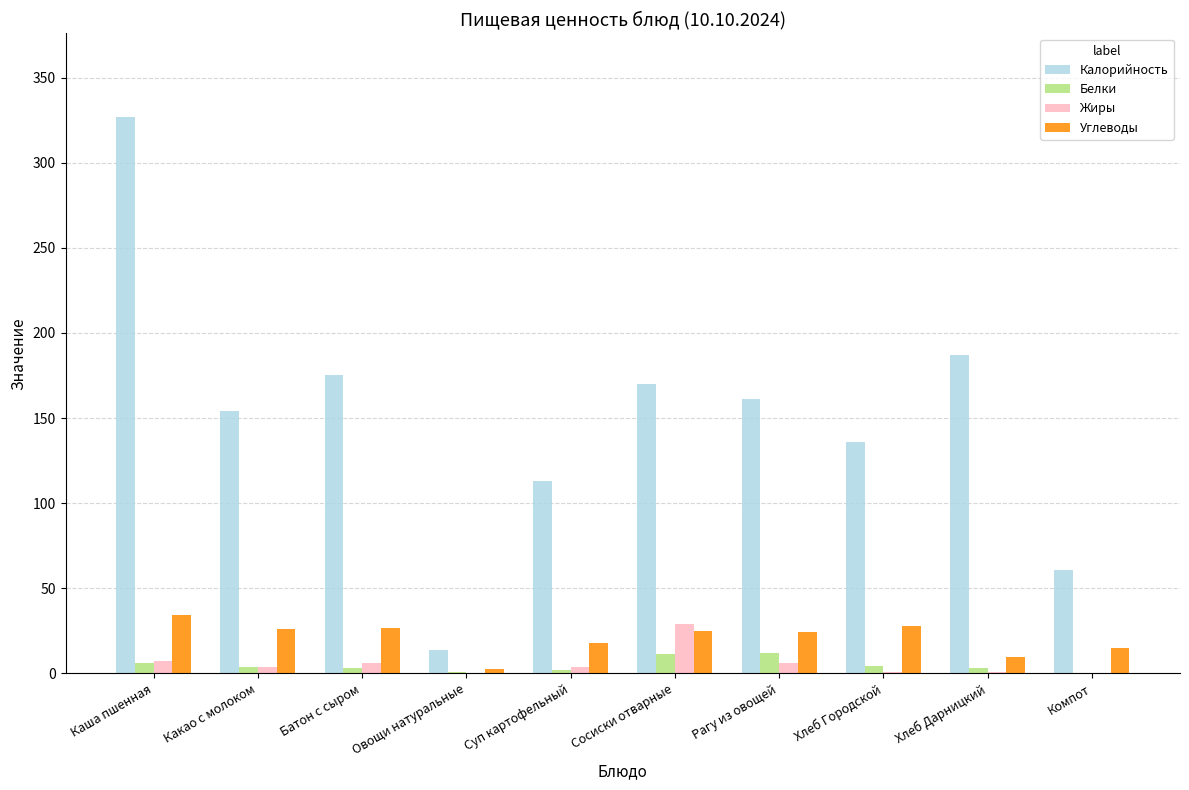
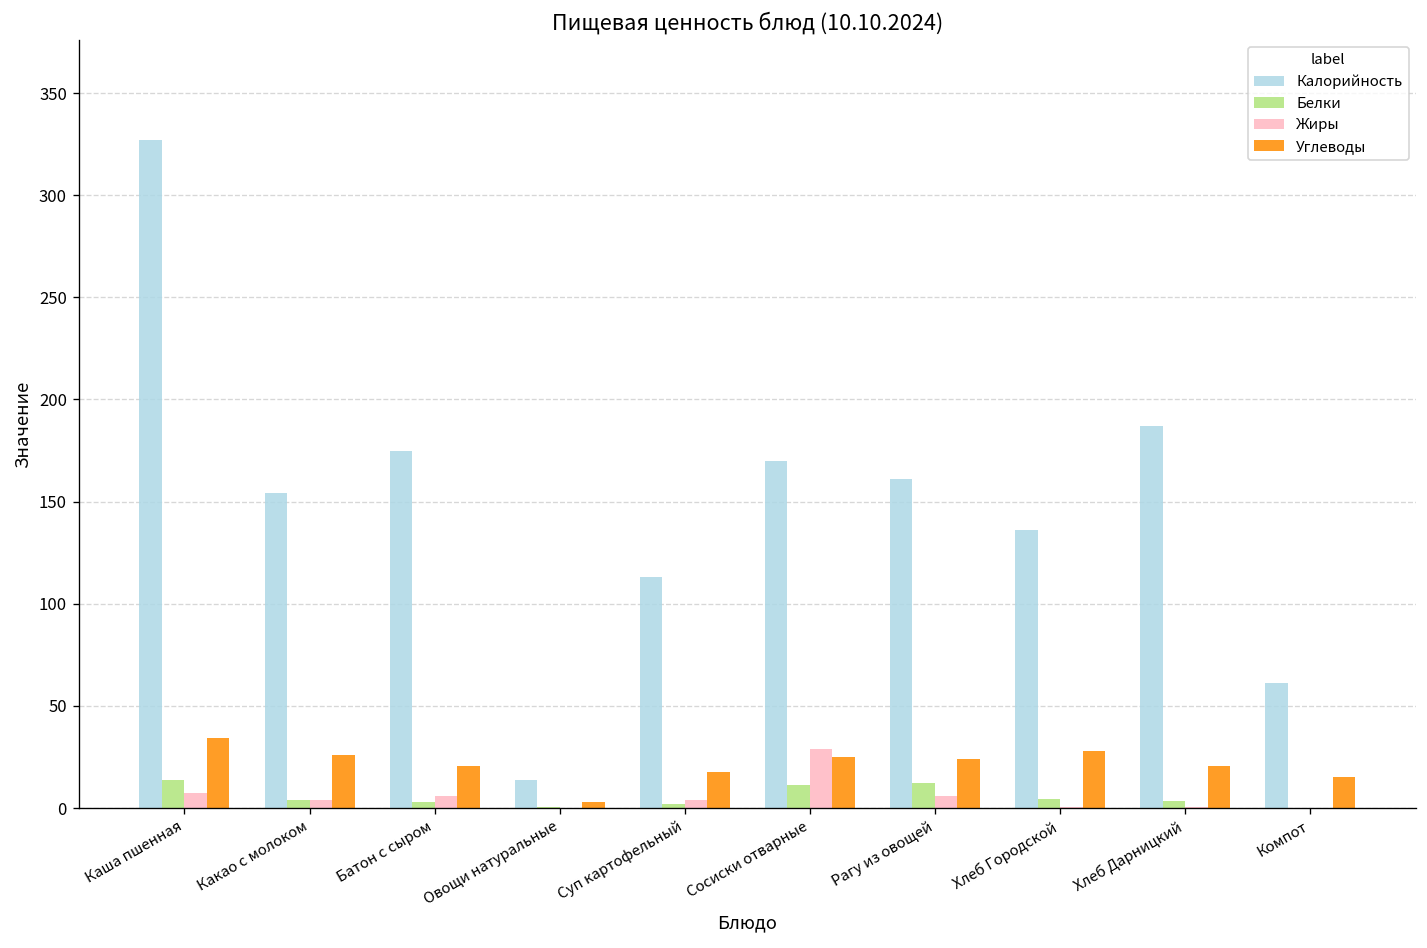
  {
    "Калорийность": {
      "Каша пшенная": 327,
      "Какао с молоком": 154,
      "Батон с сыром": 175,
      "Овощи натуральные": 14,
      "Суп картофельный": 113,
      "Сосиски отварные": 170,
      "Рагу из овощей": 161,
      "Хлеб Городской": 136,
      "Хлеб Дарницкий": 187,
      "Компот": 61
    },
    "Белки": {
-     "Каша пшенная": 6,
+     "Каша пшенная": 14,
      "Какао с молоком": 4,
      "Батон с сыром": 3,
      "Суп картофельный": 2,
      "Сосиски отварные": 12,
      "Рагу из овощей": 12,
      "Хлеб Городской": 4,
      "Хлеб Дарницкий": 3
    },
    "Жиры": {
      "Каша пшенная": 7,
      "Какао с молоком": 4,
      "Батон с сыром": 6,
      "Суп картофельный": 4,
      "Сосиски отварные": 29,
      "Рагу из овощей": 6,
      "Компот": 0
    },
    "Углеводы": {
      "Каша пшенная": 34,
      "Какао с молоком": 26,
-     "Батон с сыром": 27,
+     "Батон с сыром": 20,
      "Овощи натуральные": 3,
      "Суп картофельный": 18,
      "Сосиски отварные": 25,
      "Рагу из овощей": 24,
      "Хлеб Городской": 28,
-     "Хлеб Дарницкий": 10,
+     "Хлеб Дарницкий": 21,
      "Компот": 15
    }
  }
